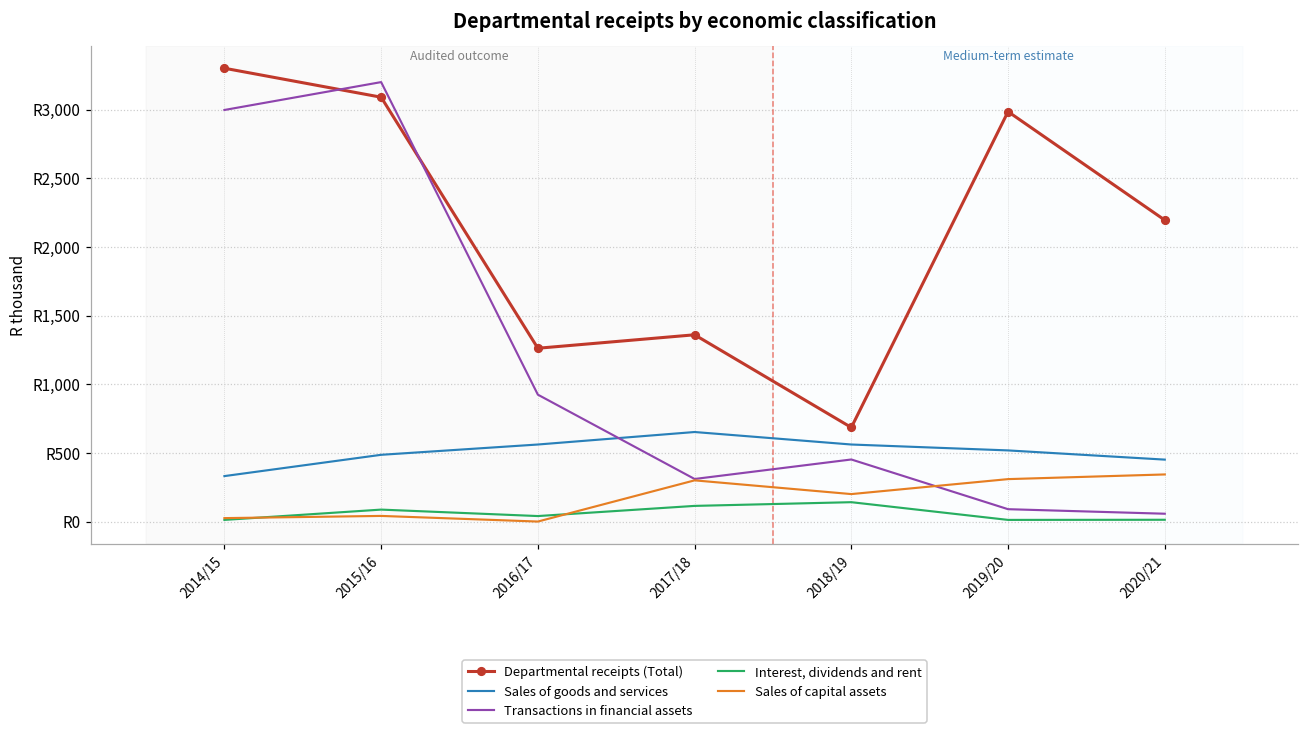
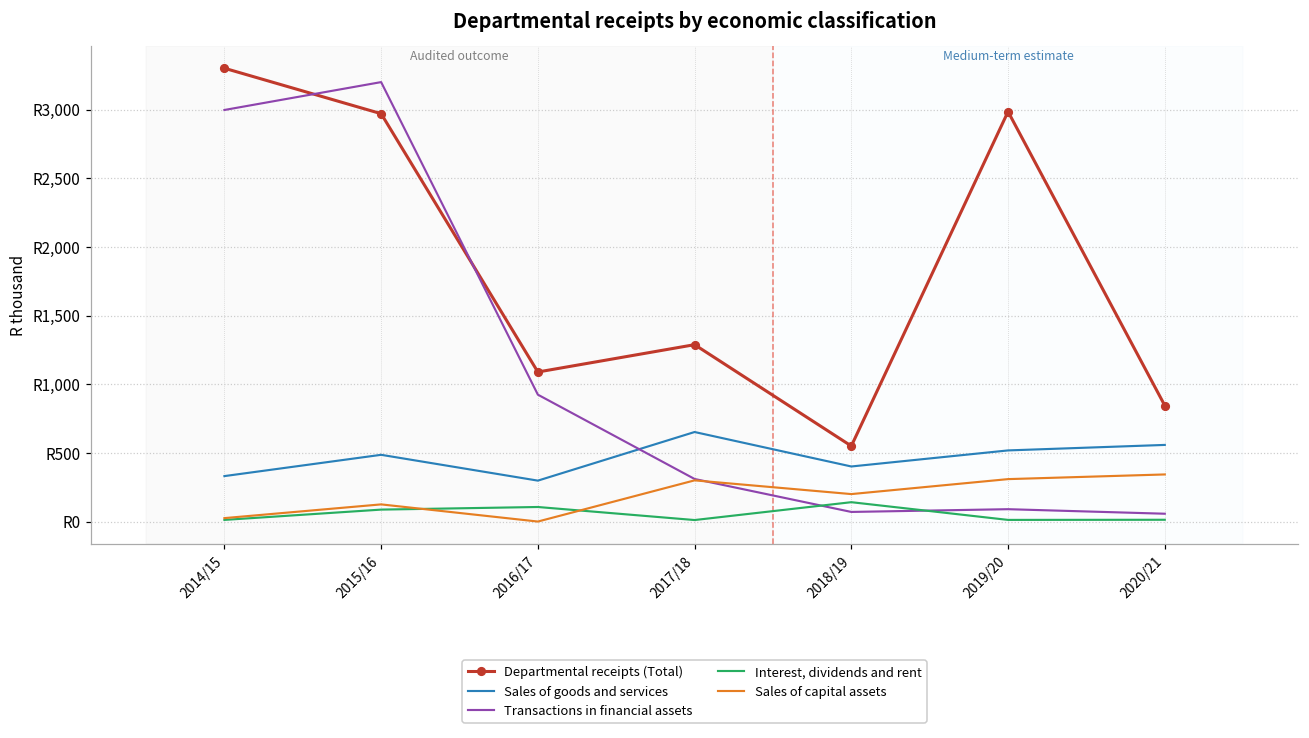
  {
    "Departmental receipts (Total)": {
      "2014/15": "R3,300",
-     "2015/16": "R3,090",
-     "2016/17": "R1,260",
-     "2017/18": "R1,360",
-     "2018/19": "R690",
+     "2015/16": "R2,970",
+     "2016/17": "R1,090",
+     "2017/18": "R1,290",
+     "2018/19": "R550",
      "2019/20": "R2,990",
-     "2020/21": "R2,200"
+     "2020/21": "R850"
    },
    "Sales of goods and services": {
      "2014/15": "R330",
      "2015/16": "R490",
-     "2016/17": "R560",
+     "2016/17": "R300",
      "2017/18": "R650",
-     "2018/19": "R560",
+     "2018/19": "R400",
      "2019/20": "R520",
-     "2020/21": "R450"
+     "2020/21": "R560"
    },
    "Transactions in financial assets": {
      "2014/15": "R3,000",
      "2015/16": "R3,200",
      "2016/17": "R920",
-     "2018/19": "R450",
+     "2018/19": "R70",
      "2019/20": "R90",
      "2020/21": "R60"
    },
    "Interest, dividends and rent": {
      "2015/16": "R90",
-     "2016/17": "R40",
-     "2017/18": "R110",
+     "2016/17": "R110",
+     "2017/18": "R10",
      "2018/19": "R140",
      "2019/20": "R10",
      "2020/21": "R10"
    },
    "Sales of capital assets": {
-     "2015/16": "R40",
+     "2015/16": "R130",
      "2016/17": "R0",
      "2018/19": "R200",
      "2019/20": "R310",
      "2020/21": "R340"
    }
  }
